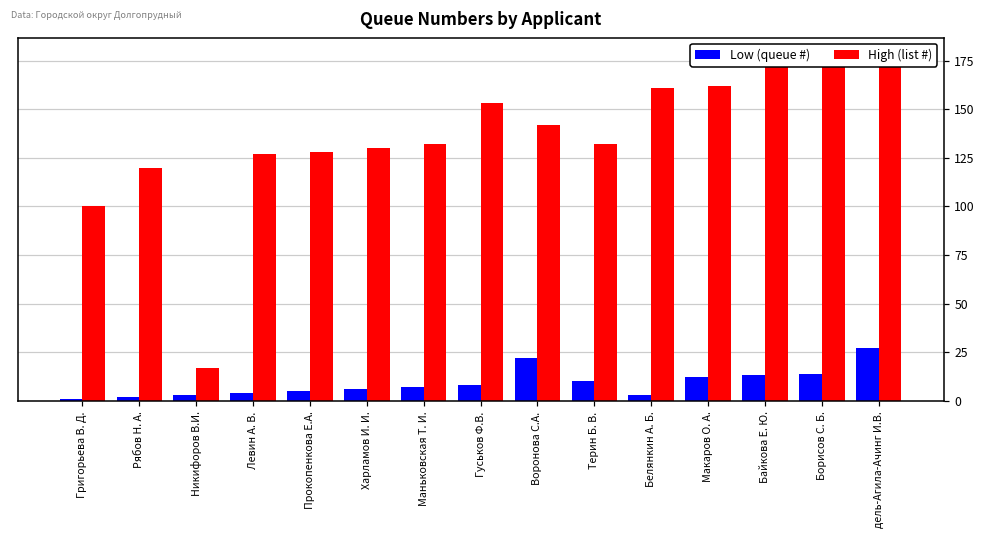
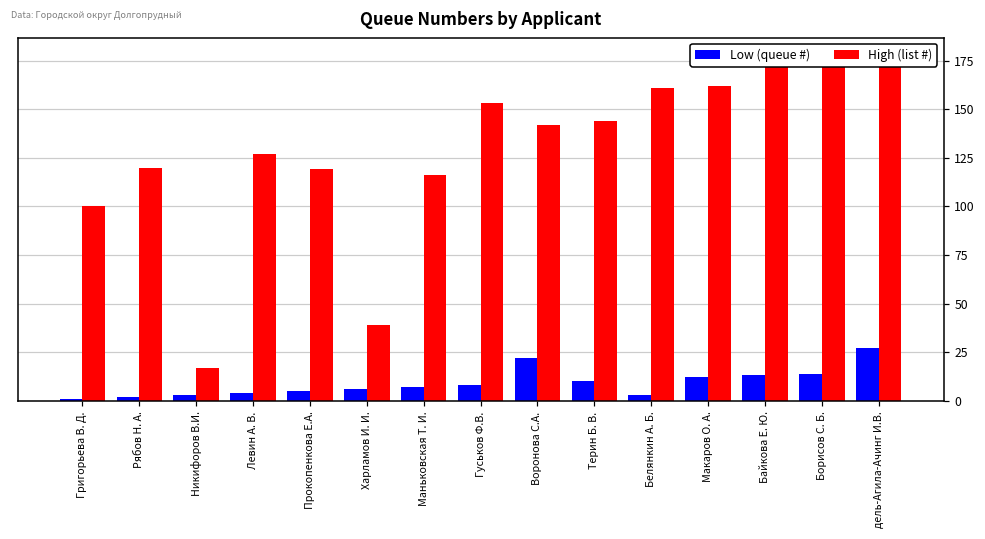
  {
    "Low (queue #)": {
      "Рябов Н. А.": 2,
      "Никифоров В.И.": 3,
      "Левин А. В.": 4,
      "Прокопенкова Е.А.": 5,
      "Харламов И. И.": 6,
      "Маньковская Т. И.": 7,
      "Гуськов Ф.В.": 8,
      "Воронова С.А.": 22,
      "Терин Б. В.": 10,
      "Белянкин А. Б.": 3,
      "Макаров О. А.": 12,
      "Байкова Е. Ю.": 13,
      "Борисов С. Б.": 14,
      "дель-Агила-Ачинг И.В.": 27
    },
    "High (list #)": {
      "Григорьева В. Д.": 100,
      "Рябов Н. А.": 120,
      "Никифоров В.И.": 17,
      "Левин А. В.": 127,
-     "Прокопенкова Е.А.": 128,
-     "Харламов И. И.": 130,
-     "Маньковская Т. И.": 132,
+     "Прокопенкова Е.А.": 119,
+     "Харламов И. И.": 39,
+     "Маньковская Т. И.": 116,
      "Гуськов Ф.В.": 153,
      "Воронова С.А.": 142,
-     "Терин Б. В.": 132,
+     "Терин Б. В.": 144,
      "Белянкин А. Б.": 161,
      "Макаров О. А.": 162
    }
  }
